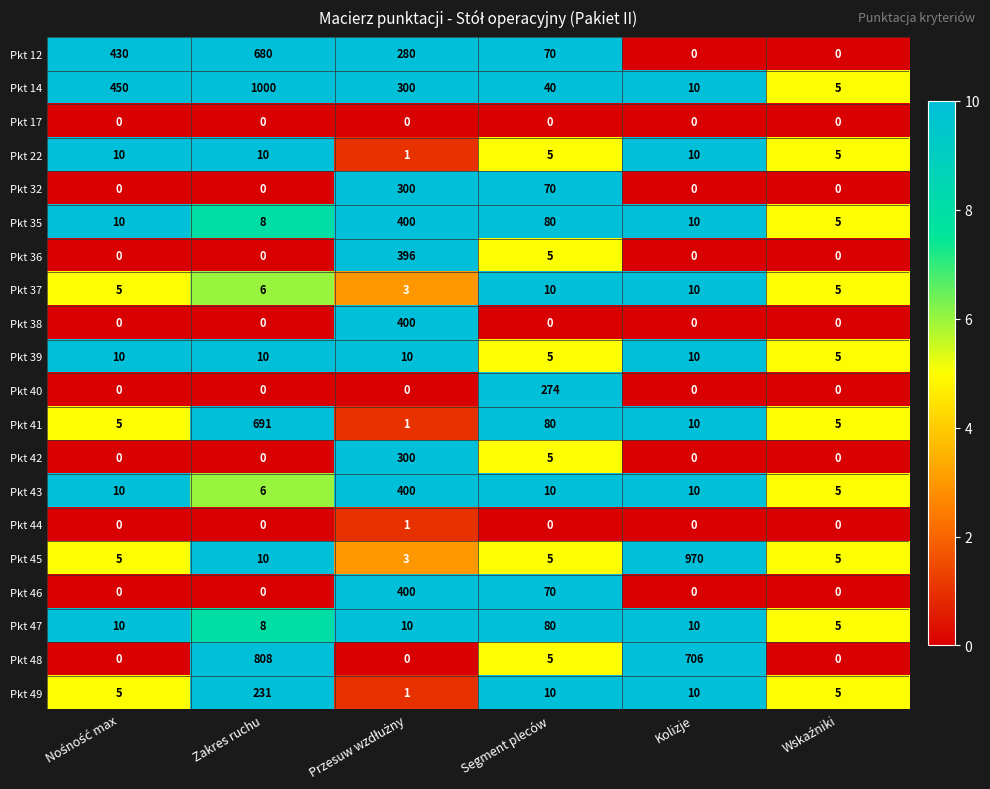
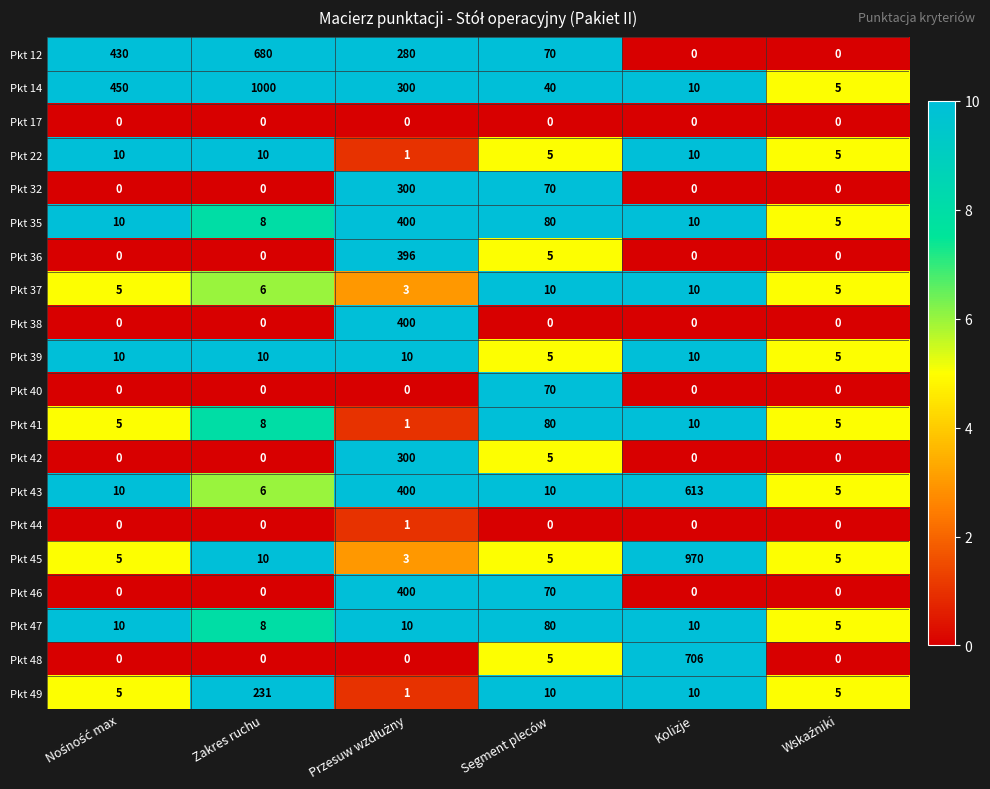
  {
    "Pkt 12": {
      "Nośność max": 430,
      "Zakres ruchu": 680,
      "Przesuw wzdłużny": 280,
      "Segment pleców": 70,
      "Kolizje": 0,
      "Wskaźniki": 0
    },
    "Pkt 14": {
      "Nośność max": 450,
      "Zakres ruchu": 1000,
      "Przesuw wzdłużny": 300,
      "Segment pleców": 40,
      "Kolizje": 10,
      "Wskaźniki": 5
    },
    "Pkt 17": {
      "Nośność max": 0,
      "Zakres ruchu": 0,
      "Przesuw wzdłużny": 0,
      "Segment pleców": 0,
      "Kolizje": 0,
      "Wskaźniki": 0
    },
    "Pkt 22": {
      "Nośność max": 10,
      "Zakres ruchu": 10,
      "Przesuw wzdłużny": 1,
      "Segment pleców": 5,
      "Kolizje": 10,
      "Wskaźniki": 5
    },
    "Pkt 32": {
      "Nośność max": 0,
      "Zakres ruchu": 0,
      "Przesuw wzdłużny": 300,
      "Segment pleców": 70,
      "Kolizje": 0,
      "Wskaźniki": 0
    },
    "Pkt 35": {
      "Nośność max": 10,
      "Zakres ruchu": 8,
      "Przesuw wzdłużny": 400,
      "Segment pleców": 80,
      "Kolizje": 10,
      "Wskaźniki": 5
    },
    "Pkt 36": {
      "Nośność max": 0,
      "Zakres ruchu": 0,
      "Przesuw wzdłużny": 396,
      "Segment pleców": 5,
      "Kolizje": 0,
      "Wskaźniki": 0
    },
    "Pkt 37": {
      "Nośność max": 5,
      "Zakres ruchu": 6,
      "Przesuw wzdłużny": 3,
      "Segment pleców": 10,
      "Kolizje": 10,
      "Wskaźniki": 5
    },
    "Pkt 38": {
      "Nośność max": 0,
      "Zakres ruchu": 0,
      "Przesuw wzdłużny": 400,
      "Segment pleców": 0,
      "Kolizje": 0,
      "Wskaźniki": 0
    },
    "Pkt 39": {
      "Nośność max": 10,
      "Zakres ruchu": 10,
      "Przesuw wzdłużny": 10,
      "Segment pleców": 5,
      "Kolizje": 10,
      "Wskaźniki": 5
    },
    "Pkt 40": {
      "Nośność max": 0,
      "Zakres ruchu": 0,
      "Przesuw wzdłużny": 0,
-     "Segment pleców": 274,
+     "Segment pleców": 70,
      "Kolizje": 0,
      "Wskaźniki": 0
    },
    "Pkt 41": {
      "Nośność max": 5,
-     "Zakres ruchu": 691,
+     "Zakres ruchu": 8,
      "Przesuw wzdłużny": 1,
      "Segment pleców": 80,
      "Kolizje": 10,
      "Wskaźniki": 5
    },
    "Pkt 42": {
      "Nośność max": 0,
      "Zakres ruchu": 0,
      "Przesuw wzdłużny": 300,
      "Segment pleców": 5,
      "Kolizje": 0,
      "Wskaźniki": 0
    },
    "Pkt 43": {
      "Nośność max": 10,
      "Zakres ruchu": 6,
      "Przesuw wzdłużny": 400,
      "Segment pleców": 10,
-     "Kolizje": 10,
+     "Kolizje": 613,
      "Wskaźniki": 5
    },
    "Pkt 44": {
      "Nośność max": 0,
      "Zakres ruchu": 0,
      "Przesuw wzdłużny": 1,
      "Segment pleców": 0,
      "Kolizje": 0,
      "Wskaźniki": 0
    },
    "Pkt 45": {
      "Nośność max": 5,
      "Zakres ruchu": 10,
      "Przesuw wzdłużny": 3,
      "Segment pleców": 5,
      "Kolizje": 970,
      "Wskaźniki": 5
    },
    "Pkt 46": {
      "Nośność max": 0,
      "Zakres ruchu": 0,
      "Przesuw wzdłużny": 400,
      "Segment pleców": 70,
      "Kolizje": 0,
      "Wskaźniki": 0
    },
    "Pkt 47": {
      "Nośność max": 10,
      "Zakres ruchu": 8,
      "Przesuw wzdłużny": 10,
      "Segment pleców": 80,
      "Kolizje": 10,
      "Wskaźniki": 5
    },
    "Pkt 48": {
      "Nośność max": 0,
-     "Zakres ruchu": 808,
+     "Zakres ruchu": 0,
      "Przesuw wzdłużny": 0,
      "Segment pleców": 5,
      "Kolizje": 706,
      "Wskaźniki": 0
    },
    "Pkt 49": {
      "Nośność max": 5,
      "Zakres ruchu": 231,
      "Przesuw wzdłużny": 1,
      "Segment pleców": 10,
      "Kolizje": 10,
      "Wskaźniki": 5
    }
  }
